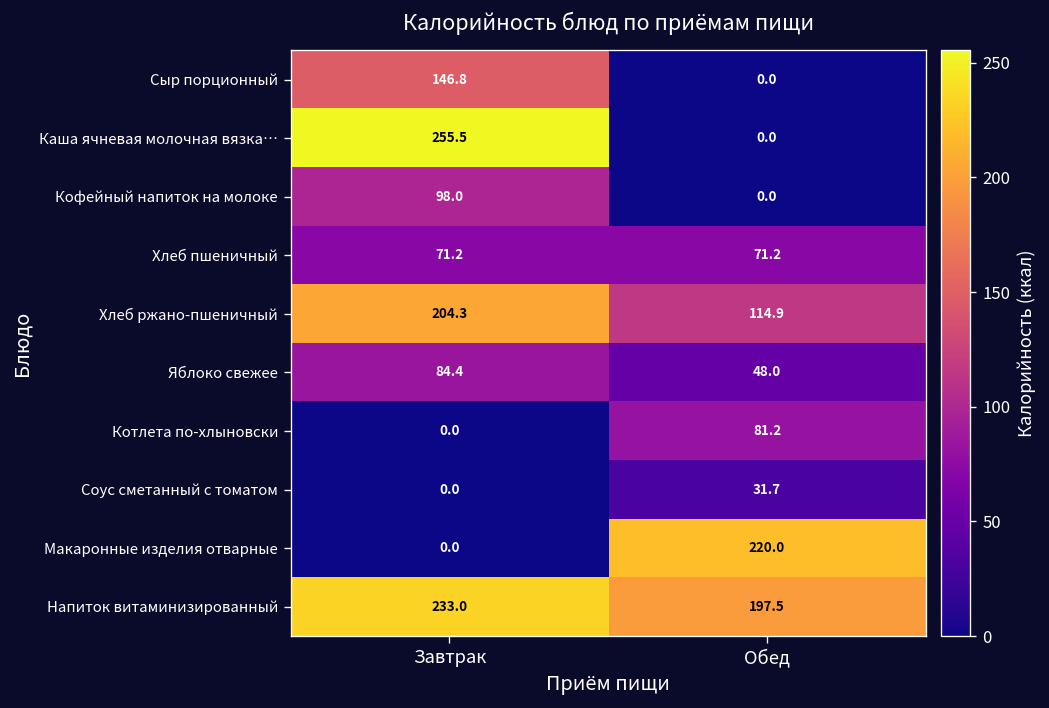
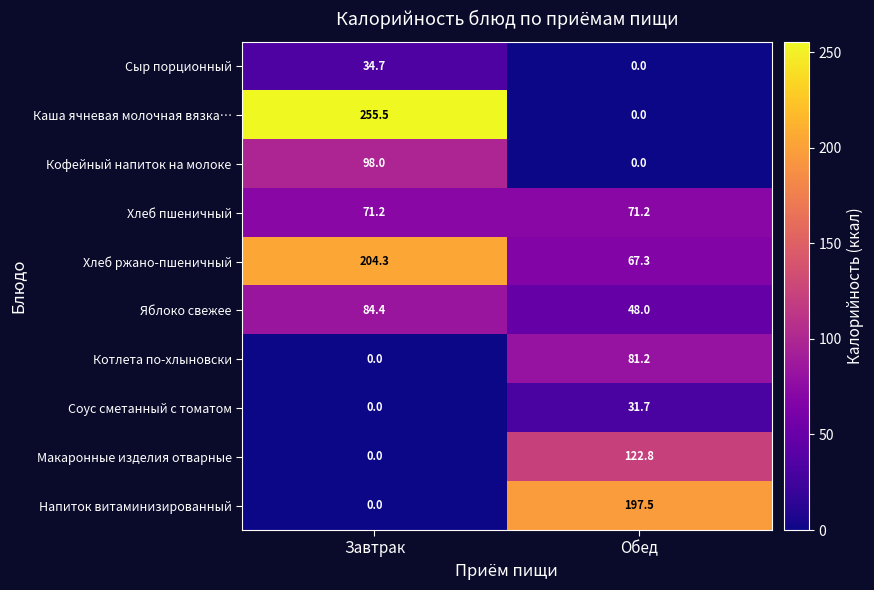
  {
    "Сыр порционный": {
-     "Завтрак": 146.8,
+     "Завтрак": 34.7,
      "Обед": 0.0
    },
    "Каша ячневая молочная вязка…": {
      "Завтрак": 255.5,
      "Обед": 0.0
    },
    "Кофейный напиток на молоке": {
      "Завтрак": 98.0,
      "Обед": 0.0
    },
    "Хлеб пшеничный": {
      "Завтрак": 71.2,
      "Обед": 71.2
    },
    "Хлеб ржано-пшеничный": {
      "Завтрак": 204.3,
-     "Обед": 114.9
+     "Обед": 67.3
    },
    "Яблоко свежее": {
      "Завтрак": 84.4,
      "Обед": 48.0
    },
    "Котлета по-хлыновски": {
      "Завтрак": 0.0,
      "Обед": 81.2
    },
    "Соус сметанный с томатом": {
      "Завтрак": 0.0,
      "Обед": 31.7
    },
    "Макаронные изделия отварные": {
      "Завтрак": 0.0,
-     "Обед": 220.0
+     "Обед": 122.8
    },
    "Напиток витаминизированный": {
-     "Завтрак": 233.0,
+     "Завтрак": 0.0,
      "Обед": 197.5
    }
  }
